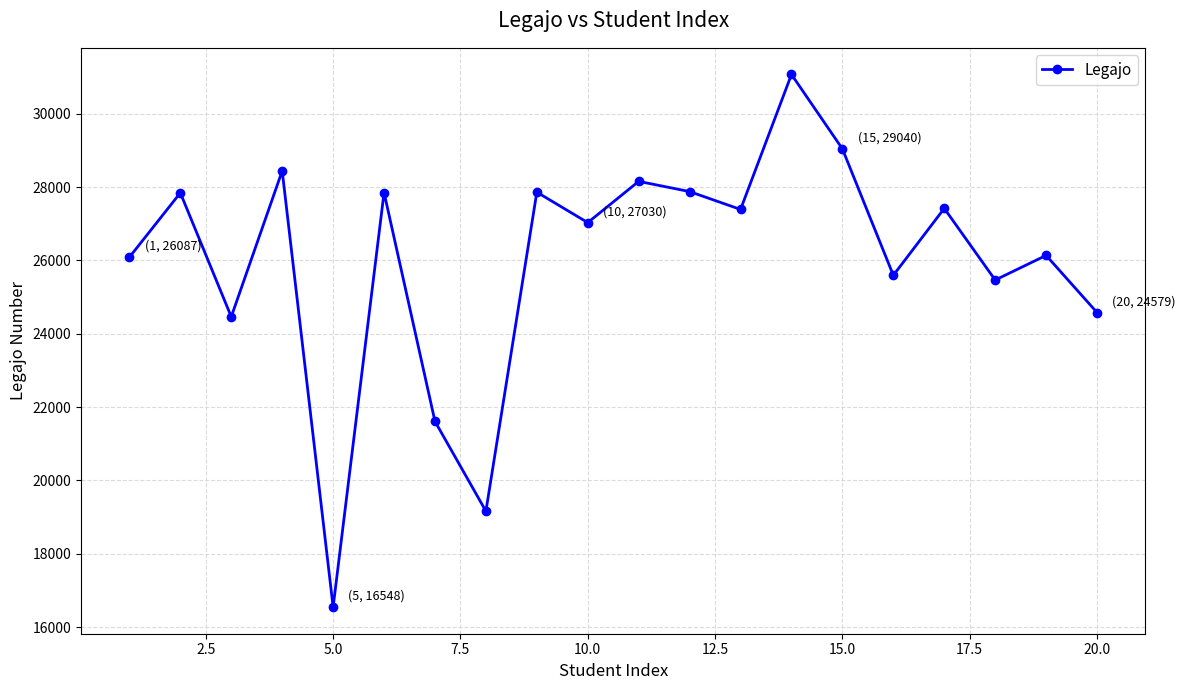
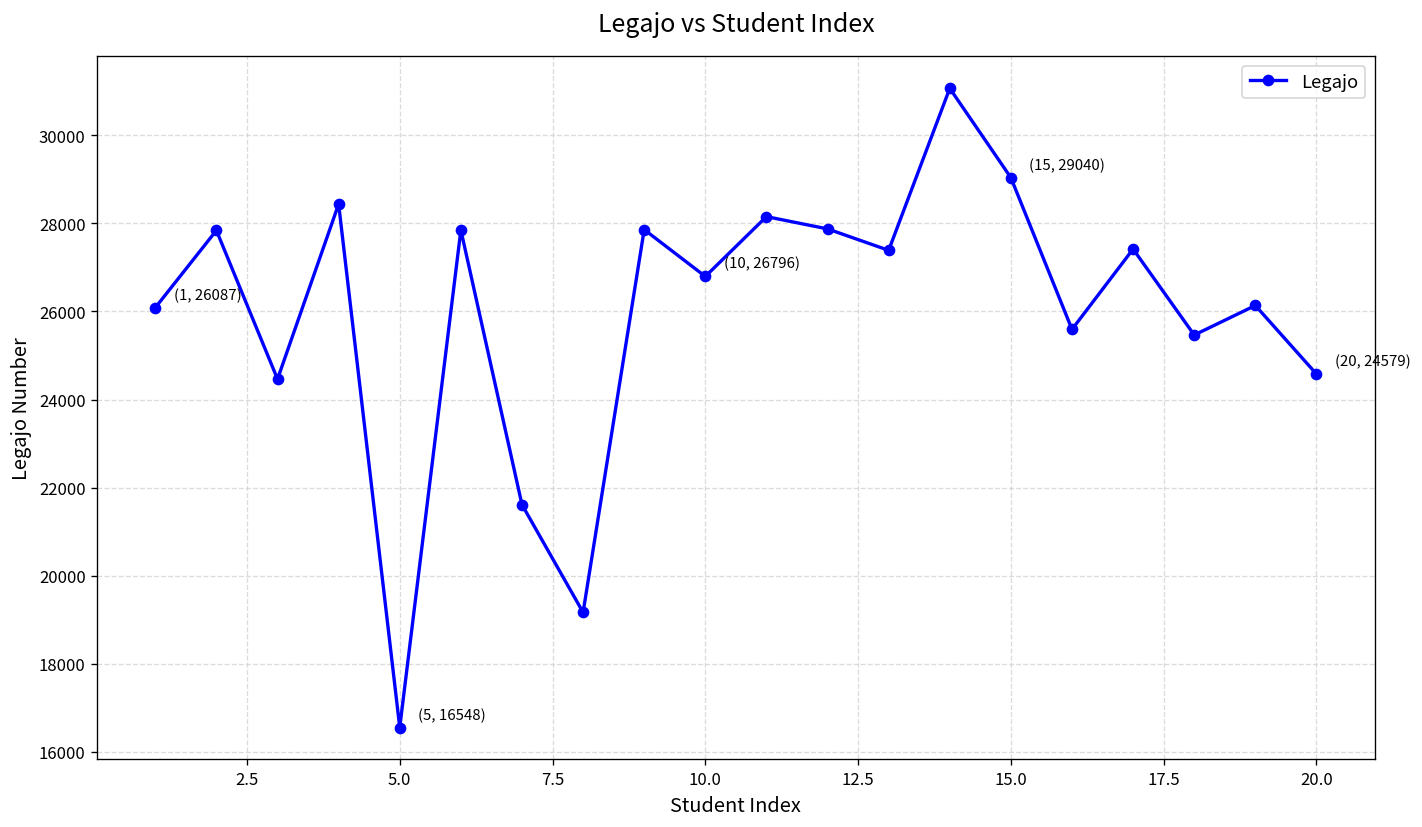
  {
    "5.0": 16548,
-   "10.0": 27030,
+   "10.0": 26796,
    "15.0": 29040,
    "20.0": 24579
  }
